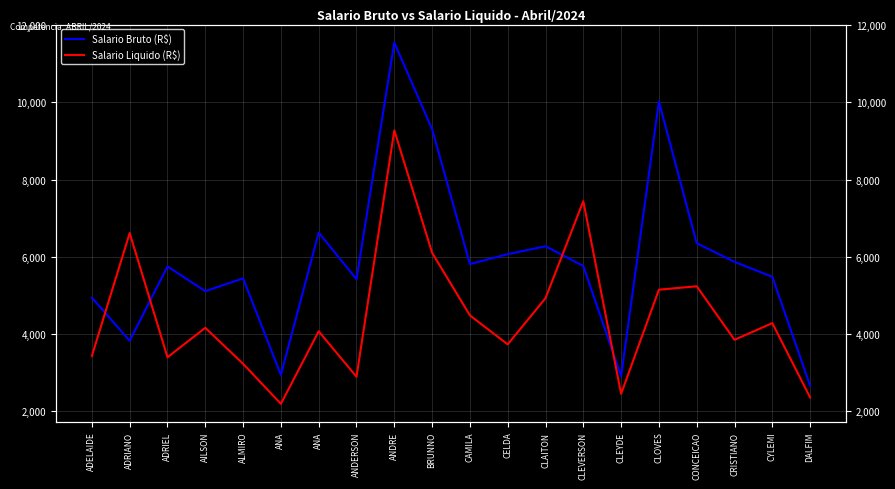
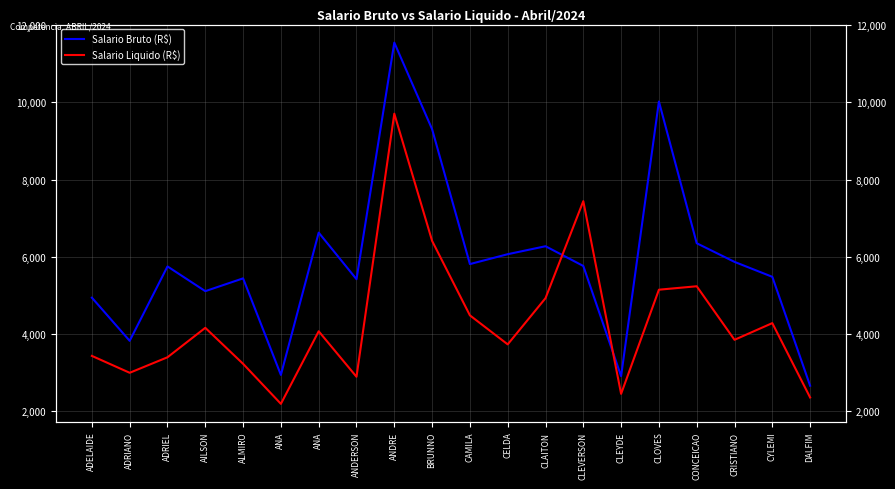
  {
    "Salario Bruto (R$)": {
      "ADELAIDE": "4,900",
      "ADRIANO": "3,800",
      "ADRIEL": "5,800",
      "AILSON": "5,100",
      "ALMIRO": "5,400",
      "ANDERSON": "5,400",
      "ANDRE": "11,500",
      "BRUNNO": "9,300",
      "CAMILA": "5,800",
      "CELDA": "6,100",
      "CLAITON": "6,300",
      "CLEVERSON": "5,800",
      "CLEYDE": "2,900",
      "CLOVES": "10,000",
      "CONCEICAO": "6,400",
      "CRISTIANO": "5,900",
      "CYLEMI": "5,500",
      "DALFIM": "2,700"
    },
    "Salario Liquido (R$)": {
      "ADELAIDE": "3,400",
-     "ADRIANO": "6,600",
+     "ADRIANO": "3,000",
      "ADRIEL": "3,400",
      "AILSON": "4,200",
      "ALMIRO": "3,200",
      "ANDERSON": "2,900",
-     "ANDRE": "9,300",
-     "BRUNNO": "6,100",
+     "ANDRE": "9,700",
+     "BRUNNO": "6,400",
      "CAMILA": "4,500",
      "CELDA": "3,700",
      "CLAITON": "4,900",
      "CLEVERSON": "7,400",
      "CLEYDE": "2,500",
      "CLOVES": "5,200",
      "CONCEICAO": "5,200",
      "CRISTIANO": "3,900",
      "CYLEMI": "4,300",
      "DALFIM": "2,400"
    }
  }
